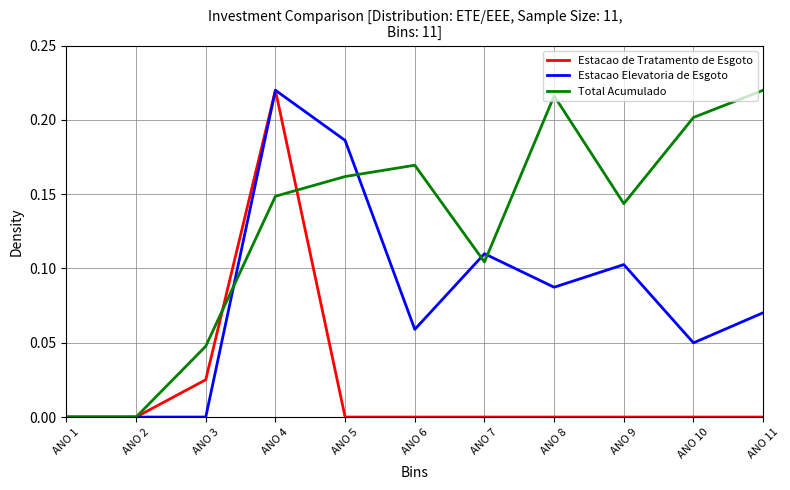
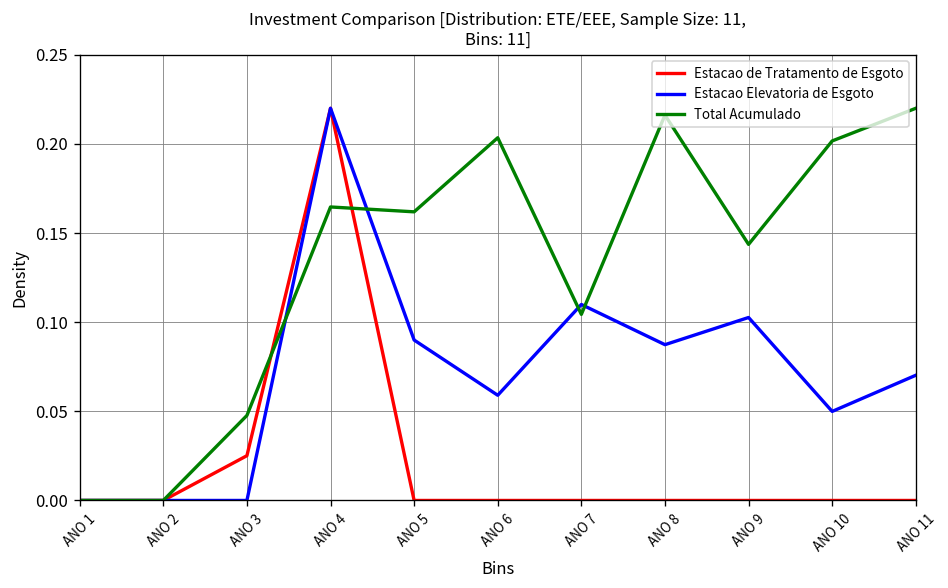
  {
    "Estacao de Tratamento de Esgoto": {
      "ANO 3": 0.025,
      "ANO 5": 0.000,
      "ANO 6": 0.000,
      "ANO 7": 0.000,
      "ANO 8": 0.000,
      "ANO 9": 0.000,
      "ANO 10": 0.000,
      "ANO 11": 0.000
    },
    "Estacao Elevatoria de Esgoto": {
      "ANO 3": 0.000,
-     "ANO 5": 0.186,
+     "ANO 5": 0.090,
      "ANO 6": 0.059,
      "ANO 7": 0.110,
      "ANO 8": 0.087,
      "ANO 9": 0.103,
      "ANO 10": 0.050,
      "ANO 11": 0.070
    },
    "Total Acumulado": {
      "ANO 3": 0.048,
-     "ANO 4": 0.149,
+     "ANO 4": 0.165,
      "ANO 5": 0.162,
-     "ANO 6": 0.170,
+     "ANO 6": 0.203,
      "ANO 7": 0.104,
      "ANO 9": 0.144,
      "ANO 10": 0.202,
      "ANO 11": 0.220
    }
  }
